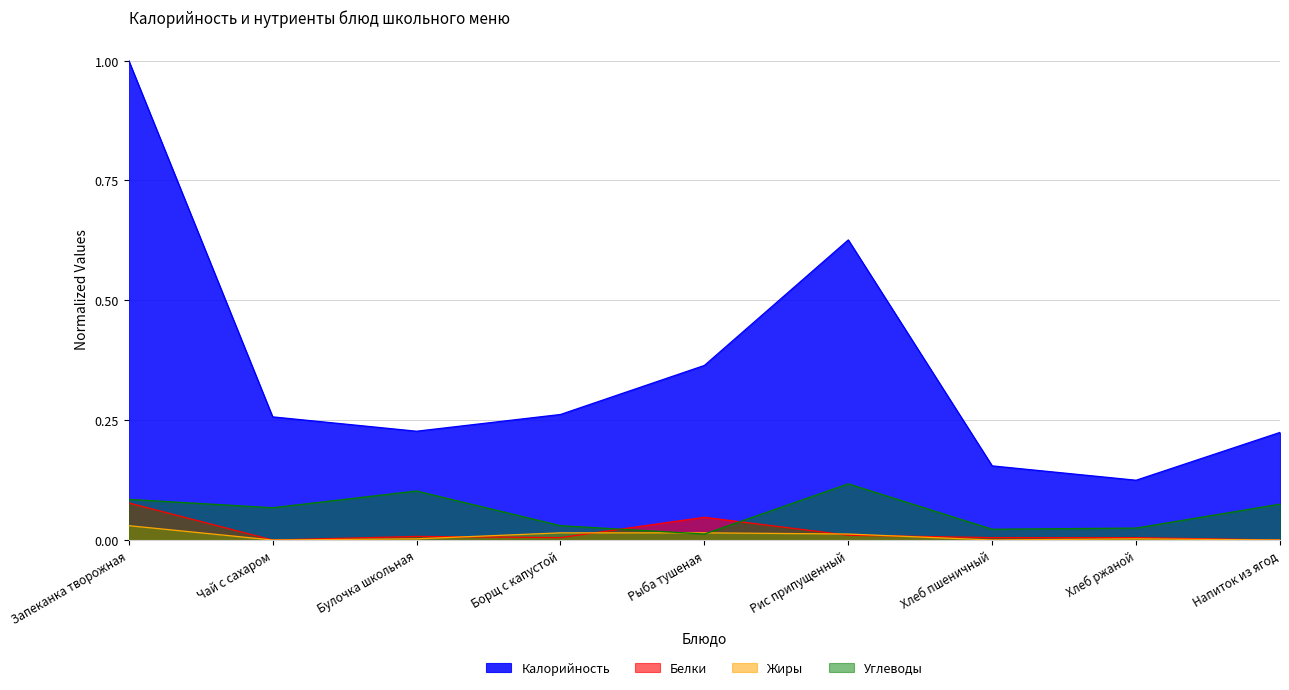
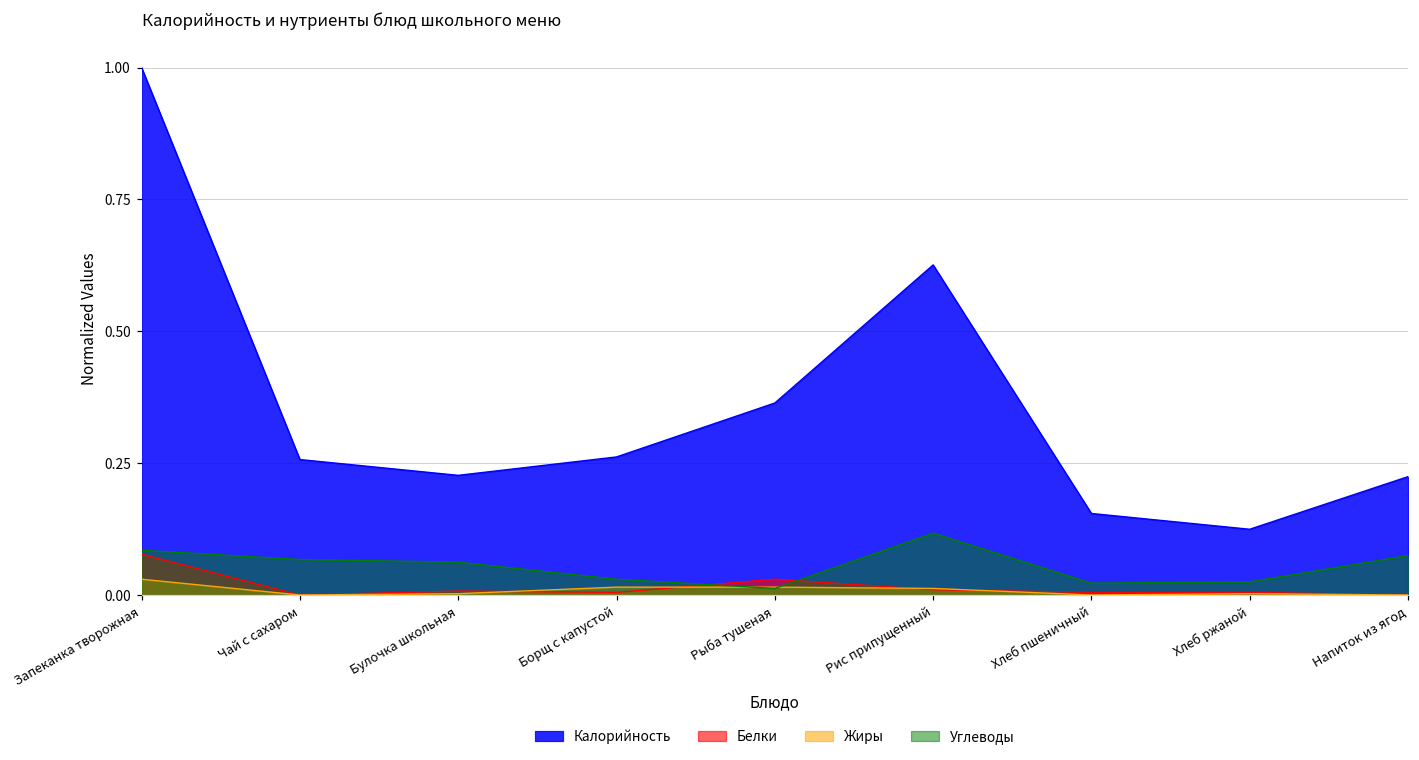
  {
    "Калорийность": {
      "Запеканка творожная": 1.00,
      "Чай с сахаром": 0.26,
      "Булочка школьная": 0.23,
      "Борщ с капустой": 0.26,
      "Рыба тушеная": 0.36,
      "Рис припущенный": 0.63,
      "Хлеб пшеничный": 0.15,
      "Хлеб ржаной": 0.12,
      "Напиток из ягод": 0.22
    },
    "Белки": {
      "Запеканка творожная": 0.08,
      "Борщ с капустой": 0.00,
-     "Рыба тушеная": 0.05
+     "Рыба тушеная": 0.03
    },
    "Жиры": {
      "Запеканка творожная": 0.03,
      "Борщ с капустой": 0.01
    },
    "Углеводы": {
      "Запеканка творожная": 0.08,
      "Чай с сахаром": 0.07,
-     "Булочка школьная": 0.10,
+     "Булочка школьная": 0.06,
      "Борщ с капустой": 0.03,
      "Рис припущенный": 0.12,
      "Хлеб пшеничный": 0.02,
      "Хлеб ржаной": 0.02,
      "Напиток из ягод": 0.07
    }
  }
